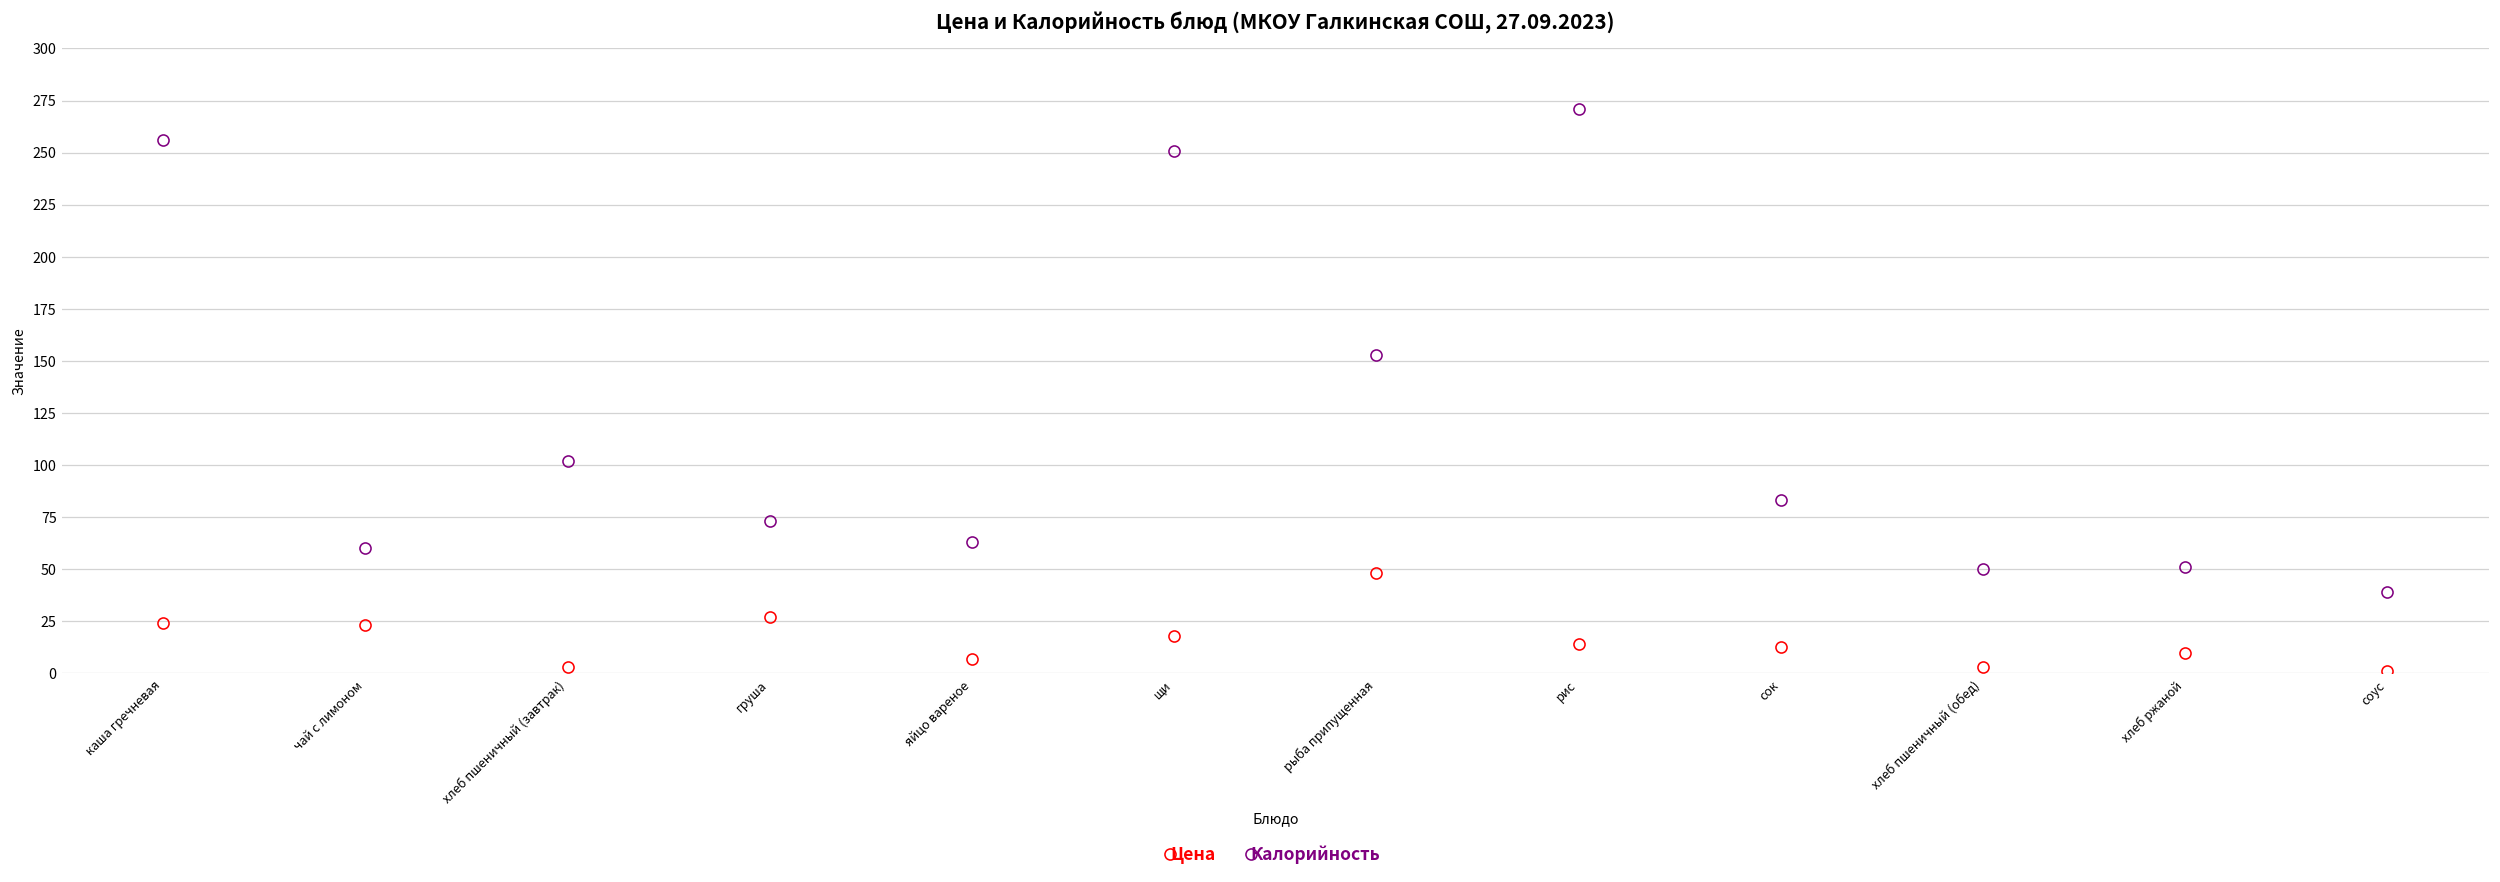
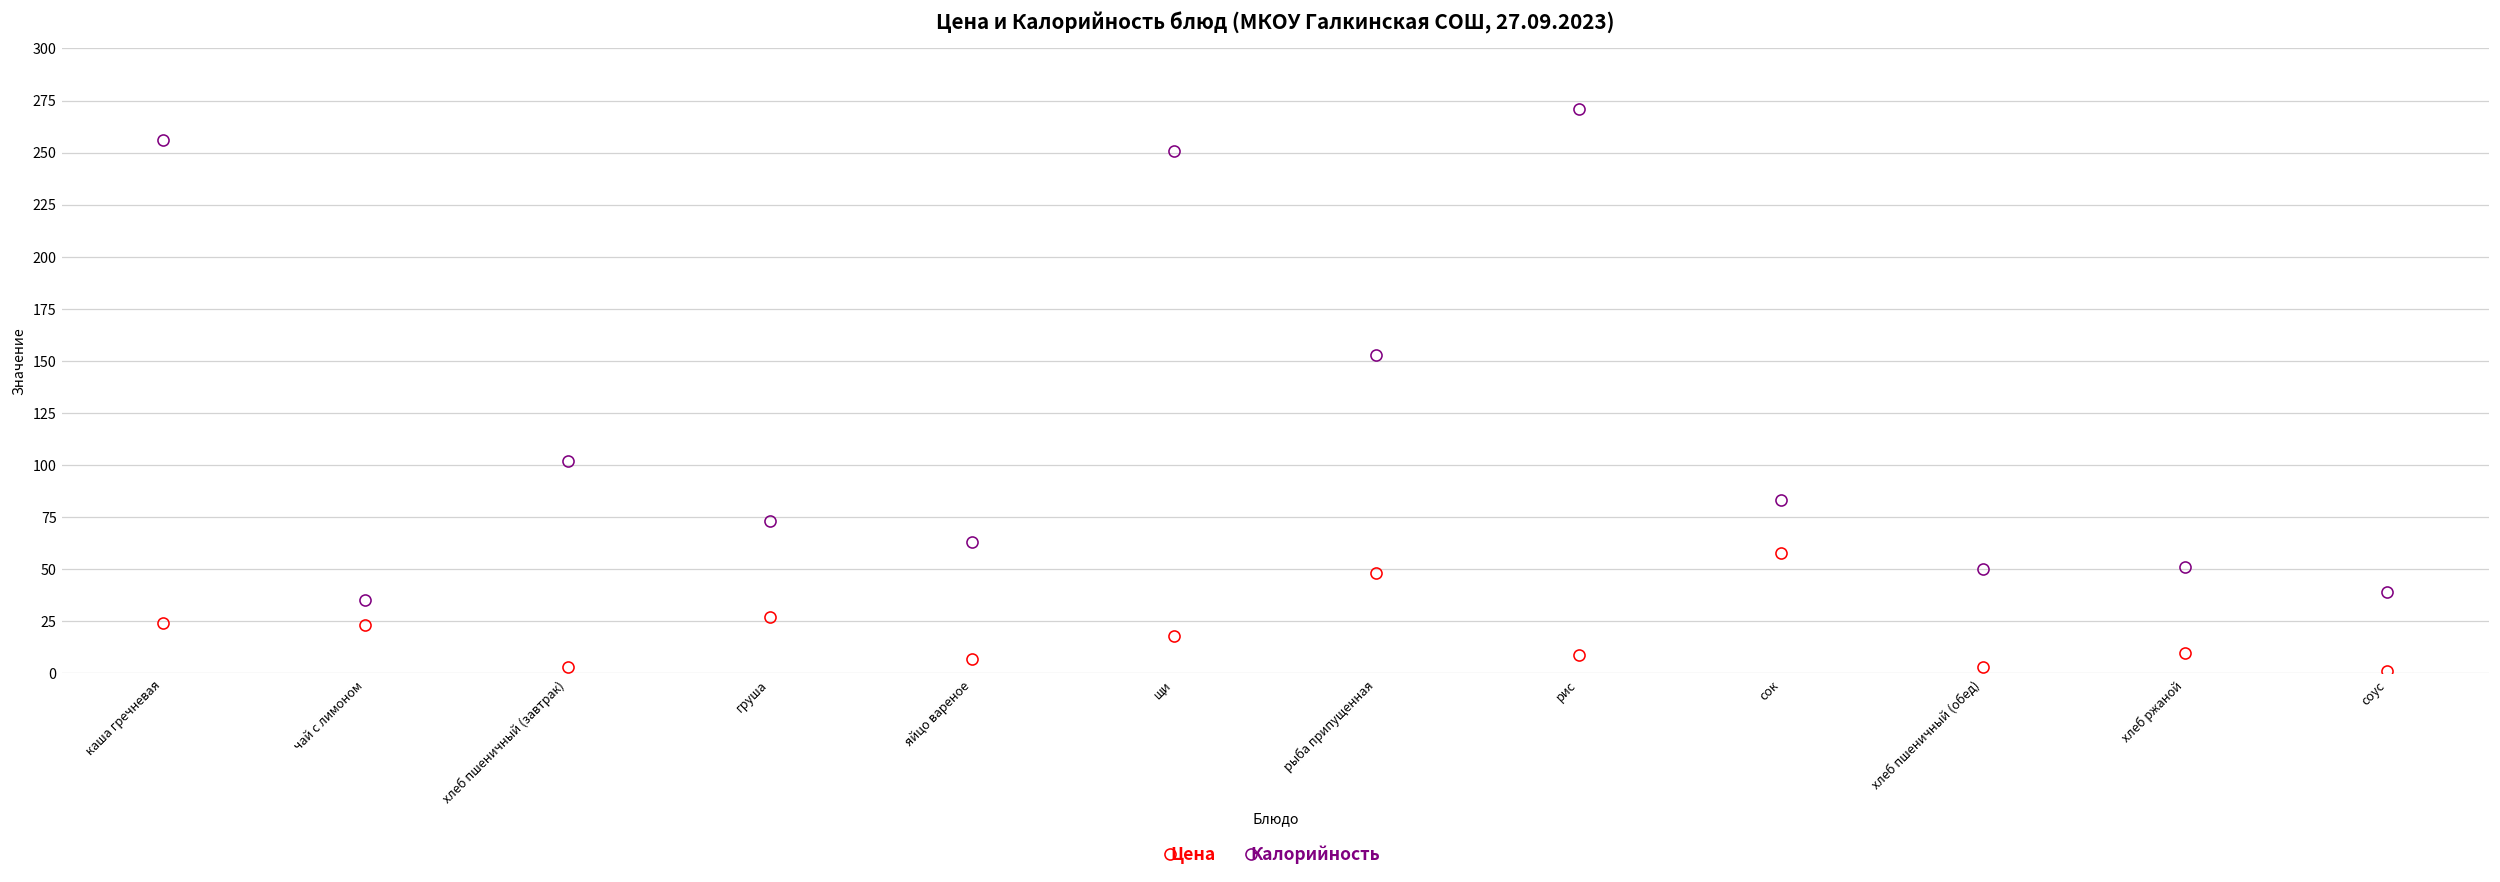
  {
    "Цена": {
      "каша гречневая": 24,
      "чай с лимоном": 23,
      "хлеб пшеничный (завтрак)": 3,
      "груша": 27,
      "яйцо вареное": 7,
      "щи": 18,
      "рыба припущенная": 48,
-     "рис": 14,
-     "сок": 13,
+     "рис": 9,
+     "сок": 58,
      "хлеб пшеничный (обед)": 3,
      "хлеб ржаной": 10,
      "соус": 1
    },
    "Калорийность": {
      "каша гречневая": 256,
-     "чай с лимоном": 60,
+     "чай с лимоном": 35,
      "хлеб пшеничный (завтрак)": 102,
      "груша": 73,
      "яйцо вареное": 63,
      "щи": 251,
      "рыба припущенная": 153,
      "рис": 271,
      "сок": 83,
      "хлеб пшеничный (обед)": 50,
      "хлеб ржаной": 51,
      "соус": 39
    }
  }
